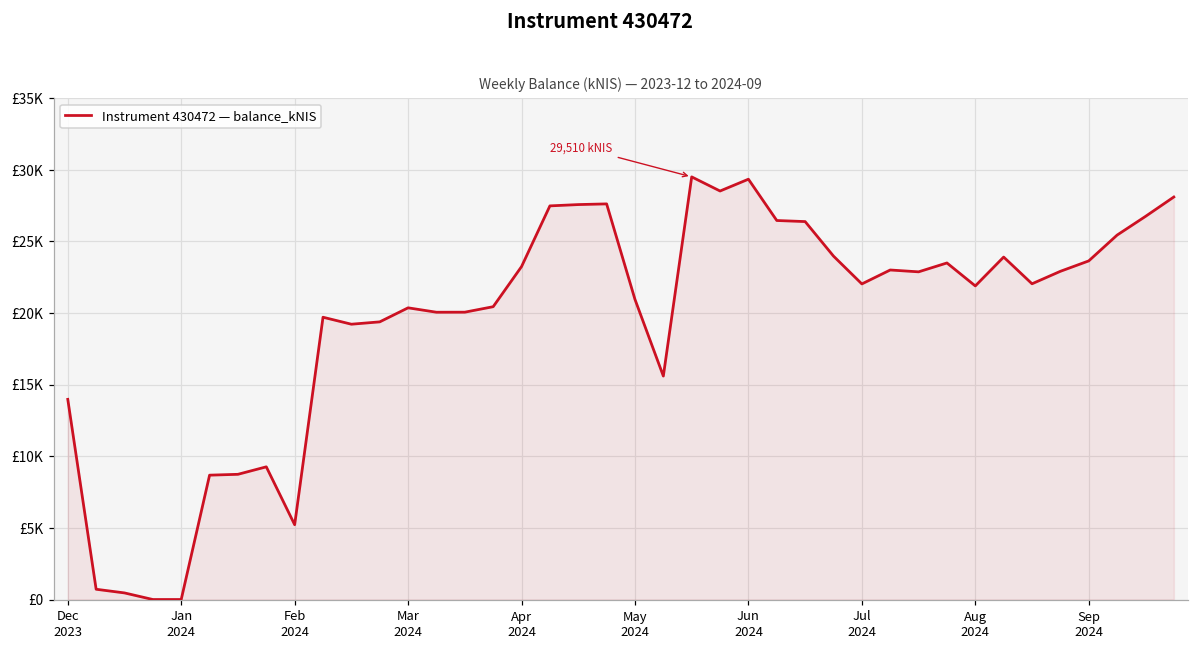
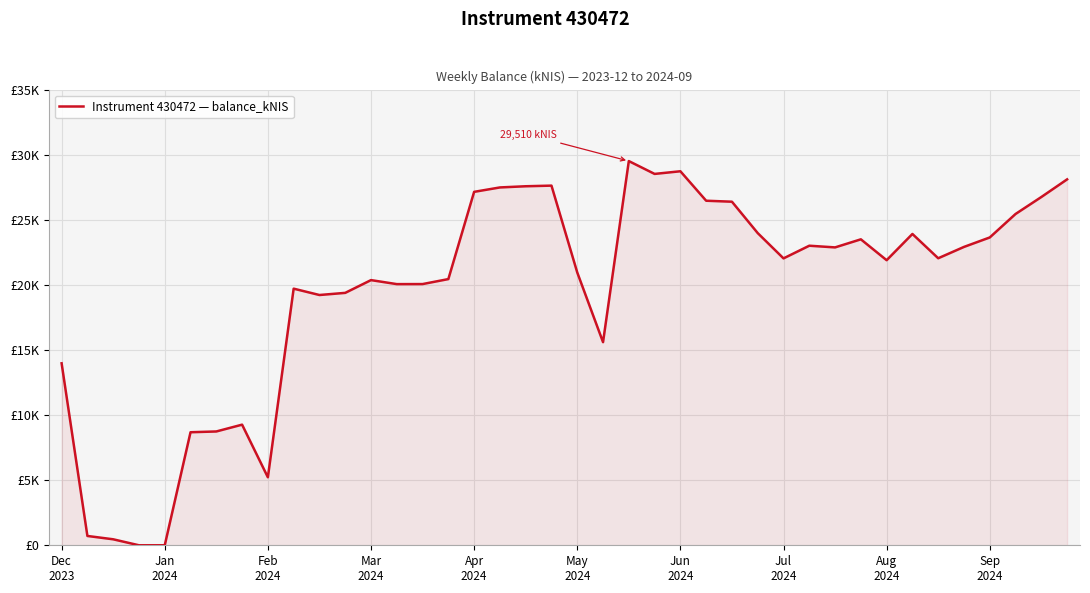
  {
    "Dec 2023": "£14000",
    "Jan 2024": "£0",
    "Feb 2024": "£5200",
    "Mar 2024": "£20400",
-   "Apr 2024": "£23200",
+   "Apr 2024": "£27100",
    "May 2024": "£21000",
-   "Jun 2024": "£29300",
+   "Jun 2024": "£28700",
    "Jul 2024": "£22000",
    "Aug 2024": "£21900",
    "Sep 2024": "£23600"
  }
